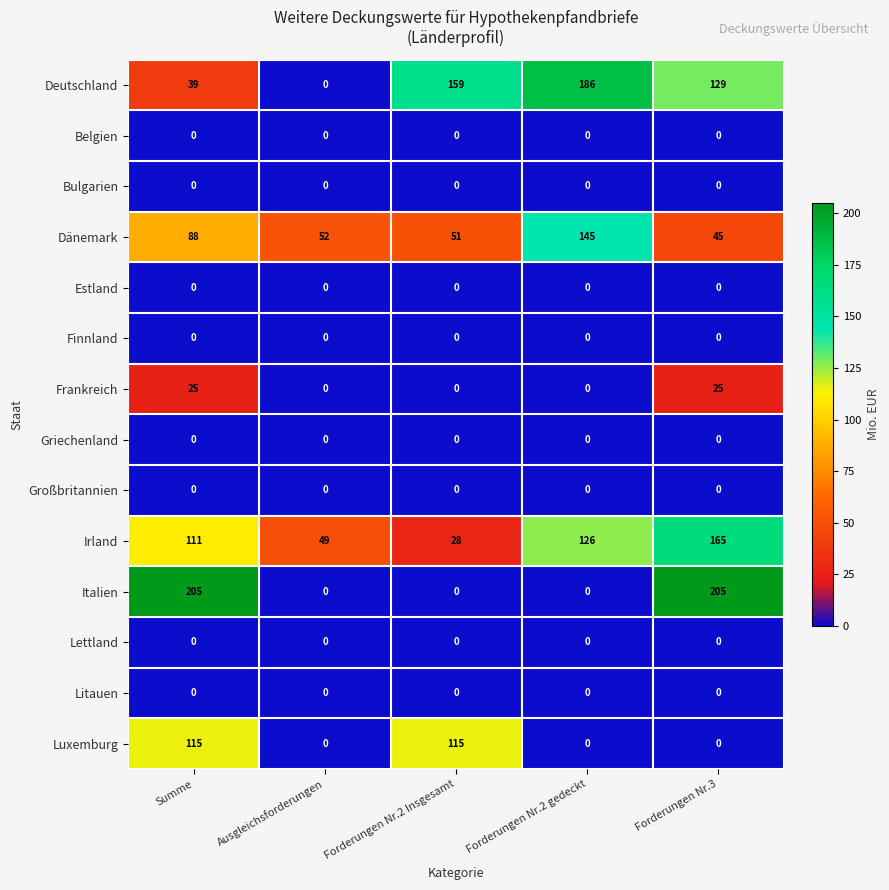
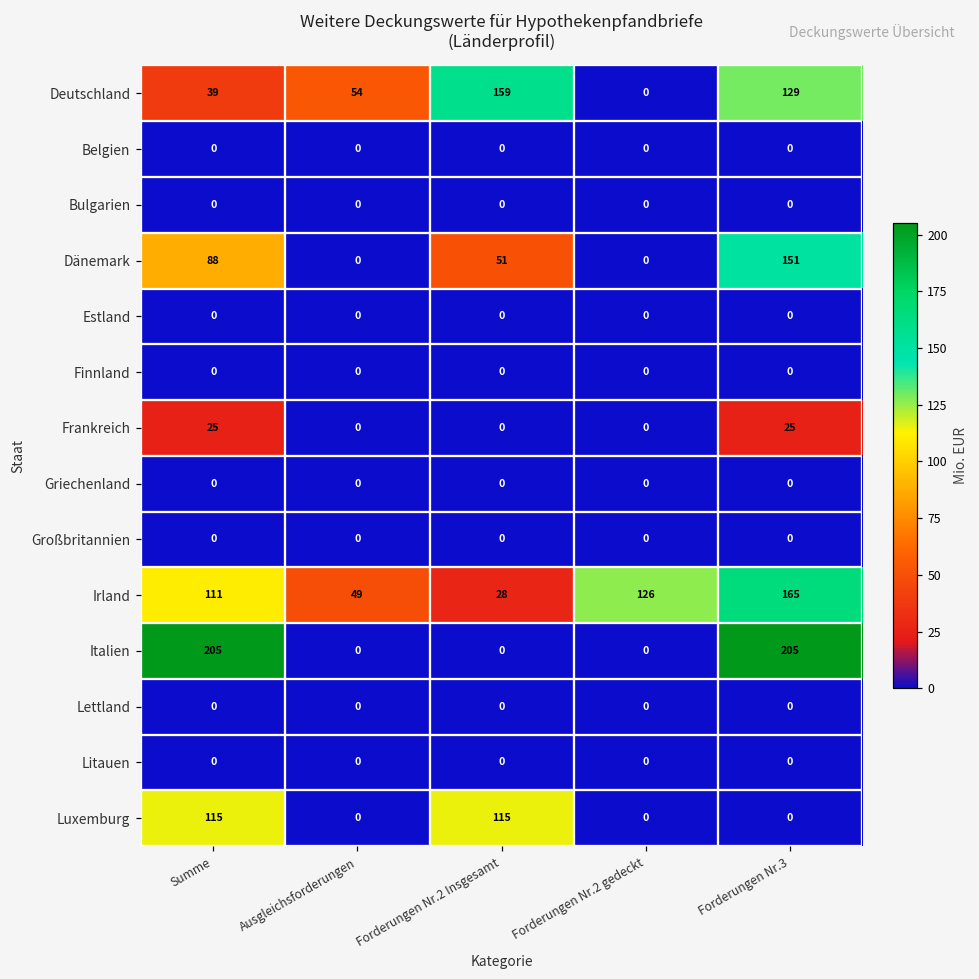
  {
    "Deutschland": {
      "Summe": 39,
-     "Ausgleichsforderungen": 0,
+     "Ausgleichsforderungen": 54,
      "Forderungen Nr.2 Insgesamt": 159,
-     "Forderungen Nr.2 gedeckt": 186,
+     "Forderungen Nr.2 gedeckt": 0,
      "Forderungen Nr.3": 129
    },
    "Belgien": {
      "Summe": 0,
      "Ausgleichsforderungen": 0,
      "Forderungen Nr.2 Insgesamt": 0,
      "Forderungen Nr.2 gedeckt": 0,
      "Forderungen Nr.3": 0
    },
    "Bulgarien": {
      "Summe": 0,
      "Ausgleichsforderungen": 0,
      "Forderungen Nr.2 Insgesamt": 0,
      "Forderungen Nr.2 gedeckt": 0,
      "Forderungen Nr.3": 0
    },
    "Dänemark": {
      "Summe": 88,
-     "Ausgleichsforderungen": 52,
+     "Ausgleichsforderungen": 0,
      "Forderungen Nr.2 Insgesamt": 51,
-     "Forderungen Nr.2 gedeckt": 145,
-     "Forderungen Nr.3": 45
+     "Forderungen Nr.2 gedeckt": 0,
+     "Forderungen Nr.3": 151
    },
    "Estland": {
      "Summe": 0,
      "Ausgleichsforderungen": 0,
      "Forderungen Nr.2 Insgesamt": 0,
      "Forderungen Nr.2 gedeckt": 0,
      "Forderungen Nr.3": 0
    },
    "Finnland": {
      "Summe": 0,
      "Ausgleichsforderungen": 0,
      "Forderungen Nr.2 Insgesamt": 0,
      "Forderungen Nr.2 gedeckt": 0,
      "Forderungen Nr.3": 0
    },
    "Frankreich": {
      "Summe": 25,
      "Ausgleichsforderungen": 0,
      "Forderungen Nr.2 Insgesamt": 0,
      "Forderungen Nr.2 gedeckt": 0,
      "Forderungen Nr.3": 25
    },
    "Griechenland": {
      "Summe": 0,
      "Ausgleichsforderungen": 0,
      "Forderungen Nr.2 Insgesamt": 0,
      "Forderungen Nr.2 gedeckt": 0,
      "Forderungen Nr.3": 0
    },
    "Großbritannien": {
      "Summe": 0,
      "Ausgleichsforderungen": 0,
      "Forderungen Nr.2 Insgesamt": 0,
      "Forderungen Nr.2 gedeckt": 0,
      "Forderungen Nr.3": 0
    },
    "Irland": {
      "Summe": 111,
      "Ausgleichsforderungen": 49,
      "Forderungen Nr.2 Insgesamt": 28,
      "Forderungen Nr.2 gedeckt": 126,
      "Forderungen Nr.3": 165
    },
    "Italien": {
      "Summe": 205,
      "Ausgleichsforderungen": 0,
      "Forderungen Nr.2 Insgesamt": 0,
      "Forderungen Nr.2 gedeckt": 0,
      "Forderungen Nr.3": 205
    },
    "Lettland": {
      "Summe": 0,
      "Ausgleichsforderungen": 0,
      "Forderungen Nr.2 Insgesamt": 0,
      "Forderungen Nr.2 gedeckt": 0,
      "Forderungen Nr.3": 0
    },
    "Litauen": {
      "Summe": 0,
      "Ausgleichsforderungen": 0,
      "Forderungen Nr.2 Insgesamt": 0,
      "Forderungen Nr.2 gedeckt": 0,
      "Forderungen Nr.3": 0
    },
    "Luxemburg": {
      "Summe": 115,
      "Ausgleichsforderungen": 0,
      "Forderungen Nr.2 Insgesamt": 115,
      "Forderungen Nr.2 gedeckt": 0,
      "Forderungen Nr.3": 0
    }
  }
